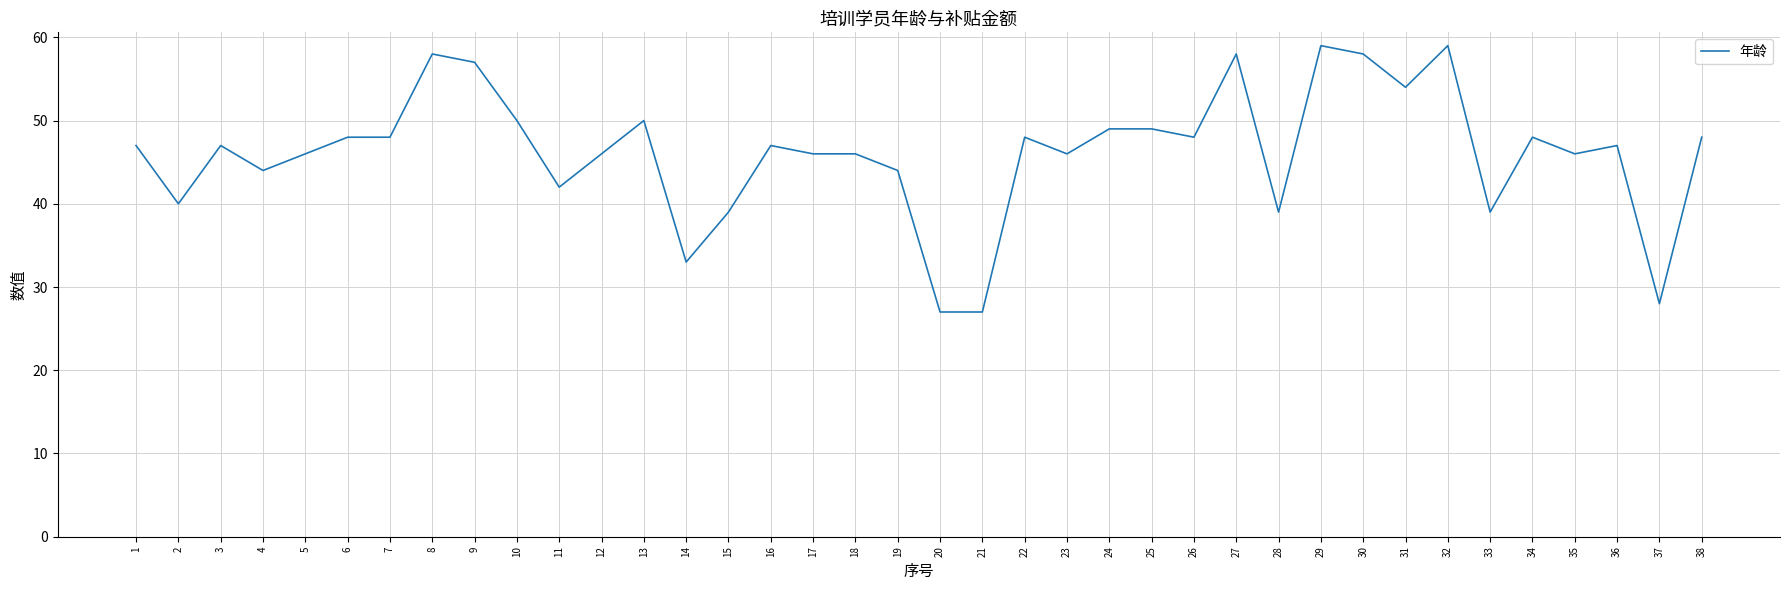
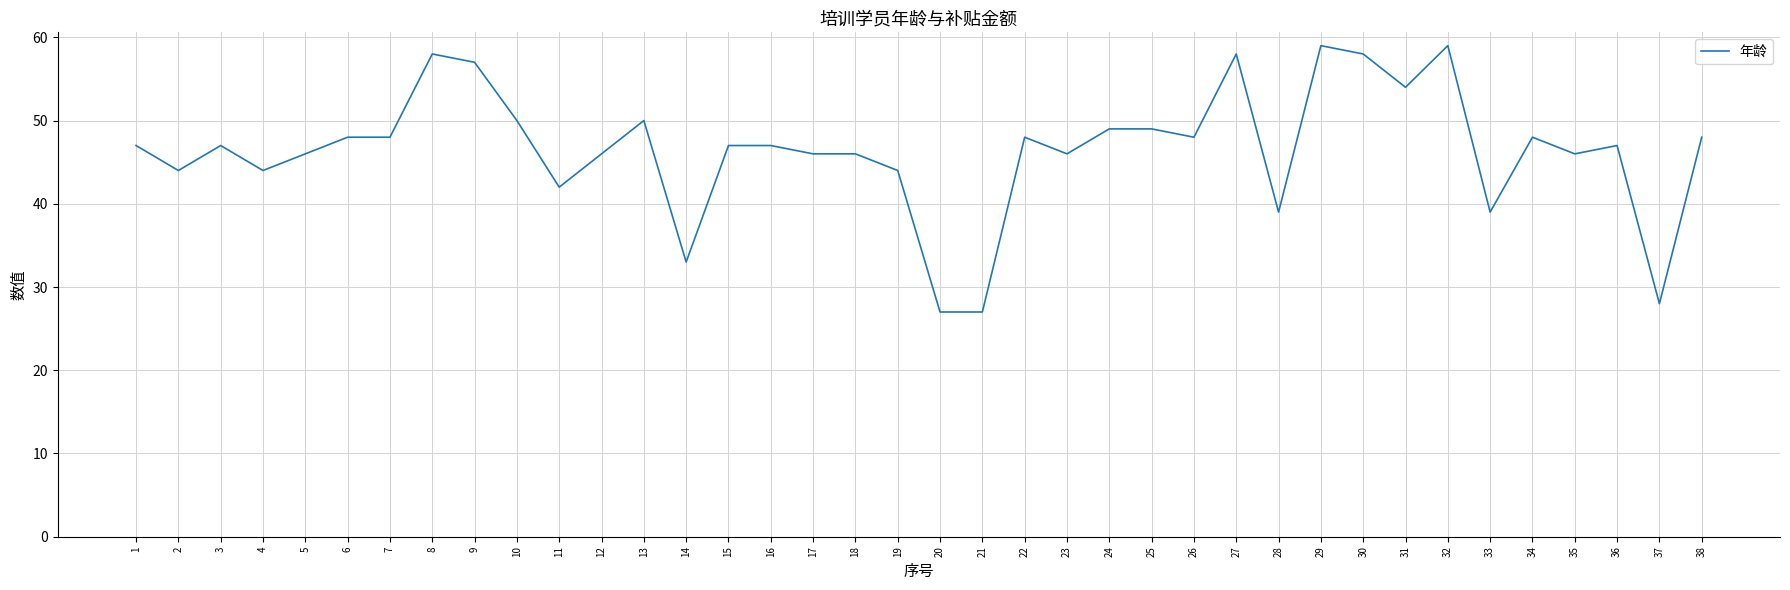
  {
    "1": 47,
-   "2": 40,
+   "2": 44,
    "3": 47,
    "4": 44,
    "5": 46,
    "6": 48,
    "7": 48,
    "8": 58,
    "9": 57,
    "10": 50,
    "11": 42,
    "12": 46,
    "13": 50,
    "14": 33,
-   "15": 39,
+   "15": 47,
    "16": 47,
    "17": 46,
    "18": 46,
    "19": 44,
    "20": 27,
    "21": 27,
    "22": 48,
    "23": 46,
    "24": 49,
    "25": 49,
    "26": 48,
    "27": 58,
    "28": 39,
    "29": 59,
    "30": 58,
    "31": 54,
    "32": 59,
    "33": 39,
    "34": 48,
    "35": 46,
    "36": 47,
    "37": 28,
    "38": 48
  }
